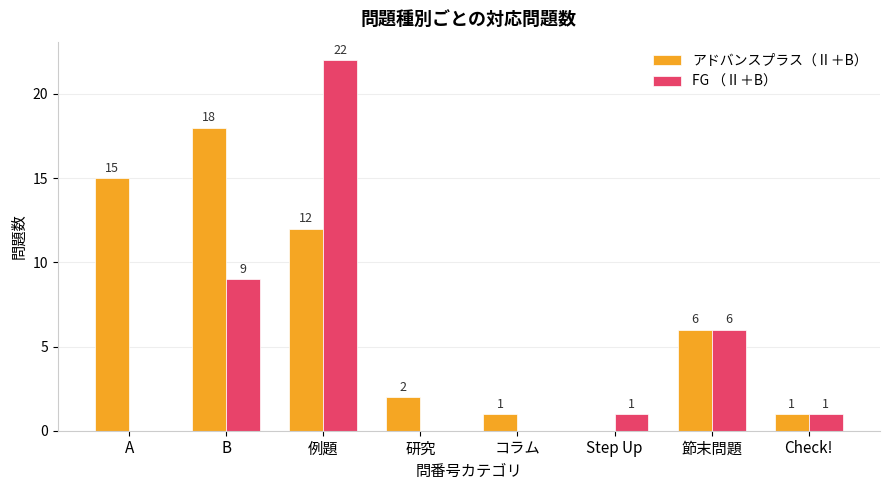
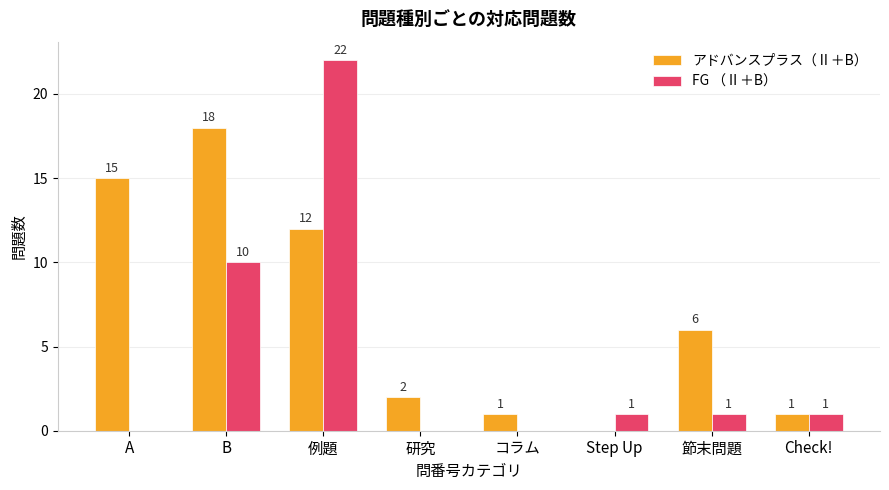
  {
    "アドバンスプラス（Ⅱ＋B）": {
      "A": 15,
      "B": 18,
      "例題": 12,
      "研究": 2,
      "コラム": 1,
      "節末問題": 6,
      "Check!": 1
    },
    "FG （Ⅱ＋B）": {
-     "B": 9,
+     "B": 10,
      "例題": 22,
      "Step Up": 1,
-     "節末問題": 6,
+     "節末問題": 1,
      "Check!": 1
    }
  }
